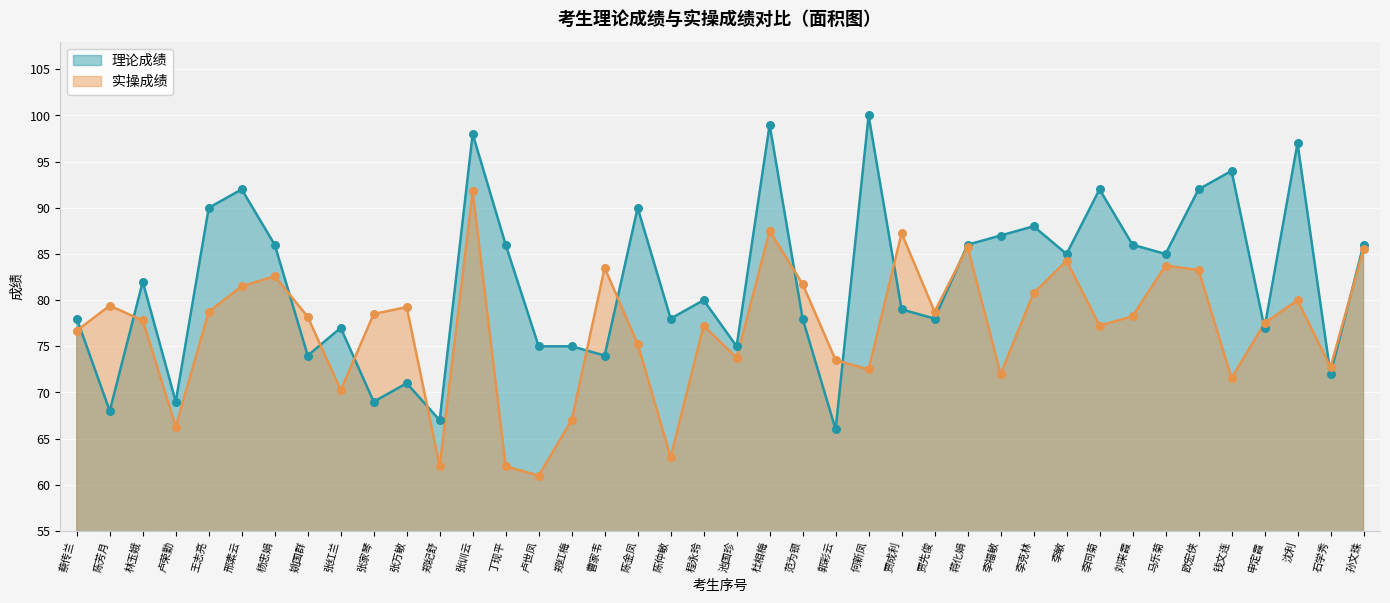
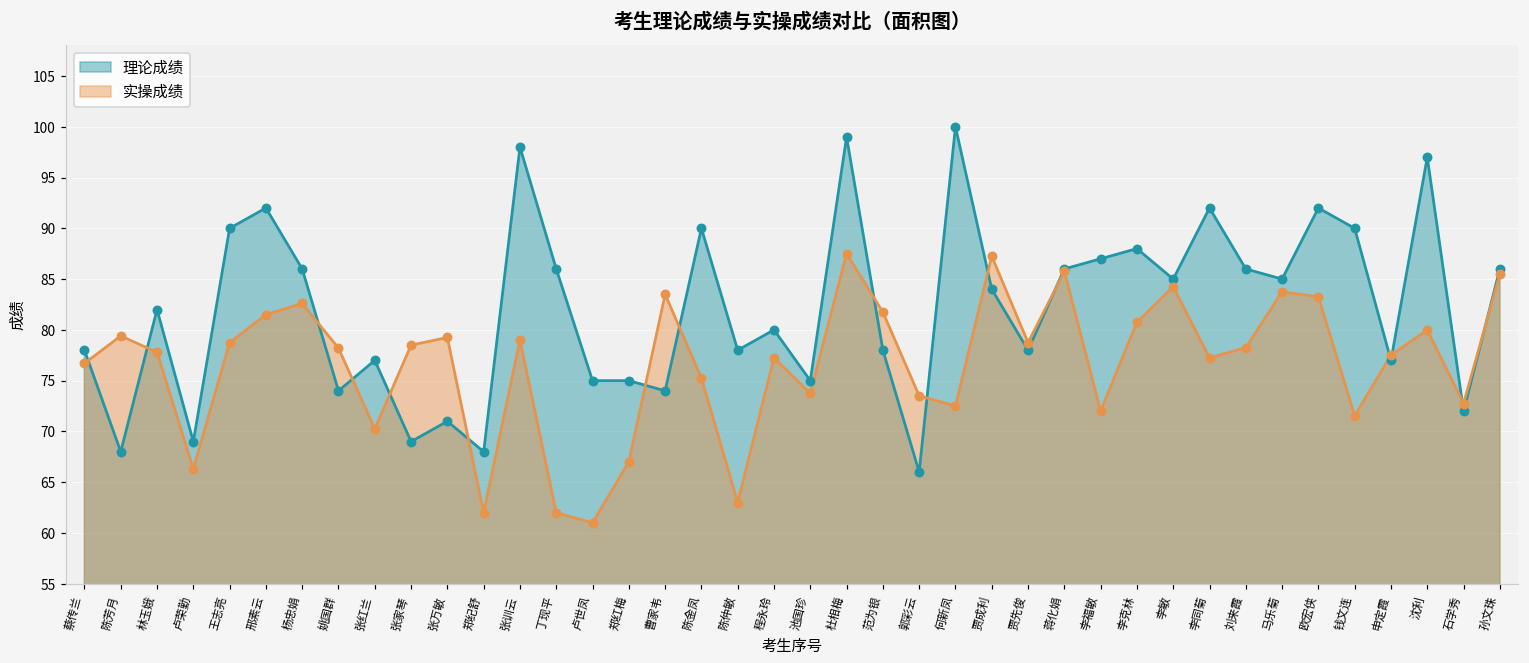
  {
    "理论成绩": {
      "蔡传兰": 78,
      "陈芳月": 68,
      "林玉娥": 82,
      "卢荣勤": 69,
      "王志亮": 90,
      "邢素云": 92,
      "杨忠娟": 86,
      "姚国群": 74,
      "张红兰": 77,
      "张家琴": 69,
      "张万敏": 71,
-     "郑纪舒": 67,
+     "郑纪舒": 68,
      "张训云": 98,
      "丁现平": 86,
      "卢世凤": 75,
      "郑红梅": 75,
      "曹家韦": 74,
      "陈金凤": 90,
      "陈仲敏": 78,
      "程永玲": 80,
      "池国珍": 75,
      "杜相梅": 99,
      "范为银": 78,
      "郭彩云": 66,
      "何新凤": 100,
-     "贾成利": 79,
+     "贾成利": 84,
      "贾先俊": 78,
      "李福敏": 87,
      "李克林": 88,
      "李敏": 85,
      "李同菊": 92,
      "刘来霞": 86,
      "马乐菊": 85,
      "欧宏侠": 92,
-     "钱文连": 94,
+     "钱文连": 90,
      "申定霞": 77,
      "沈利": 97,
      "石学秀": 72,
      "孙文珠": 86
    },
    "实操成绩": {
      "蔡传兰": 77,
      "陈芳月": 79,
      "林玉娥": 78,
      "卢荣勤": 66,
      "王志亮": 79,
      "邢素云": 82,
      "杨忠娟": 83,
      "姚国群": 78,
      "张红兰": 70,
      "张家琴": 79,
      "张万敏": 79,
      "郑纪舒": 62,
-     "张训云": 92,
+     "张训云": 79,
      "丁现平": 62,
      "卢世凤": 61,
      "郑红梅": 67,
      "曹家韦": 84,
      "陈金凤": 75,
      "陈仲敏": 63,
      "程永玲": 77,
      "池国珍": 74,
      "杜相梅": 88,
      "范为银": 82,
      "郭彩云": 74,
      "何新凤": 73,
      "贾成利": 87,
      "贾先俊": 79,
      "李福敏": 72,
      "李克林": 81,
      "李敏": 84,
      "李同菊": 77,
      "刘来霞": 78,
      "马乐菊": 84,
      "欧宏侠": 83,
      "钱文连": 72,
      "申定霞": 78,
      "沈利": 80,
      "石学秀": 73,
      "孙文珠": 86
    }
  }
